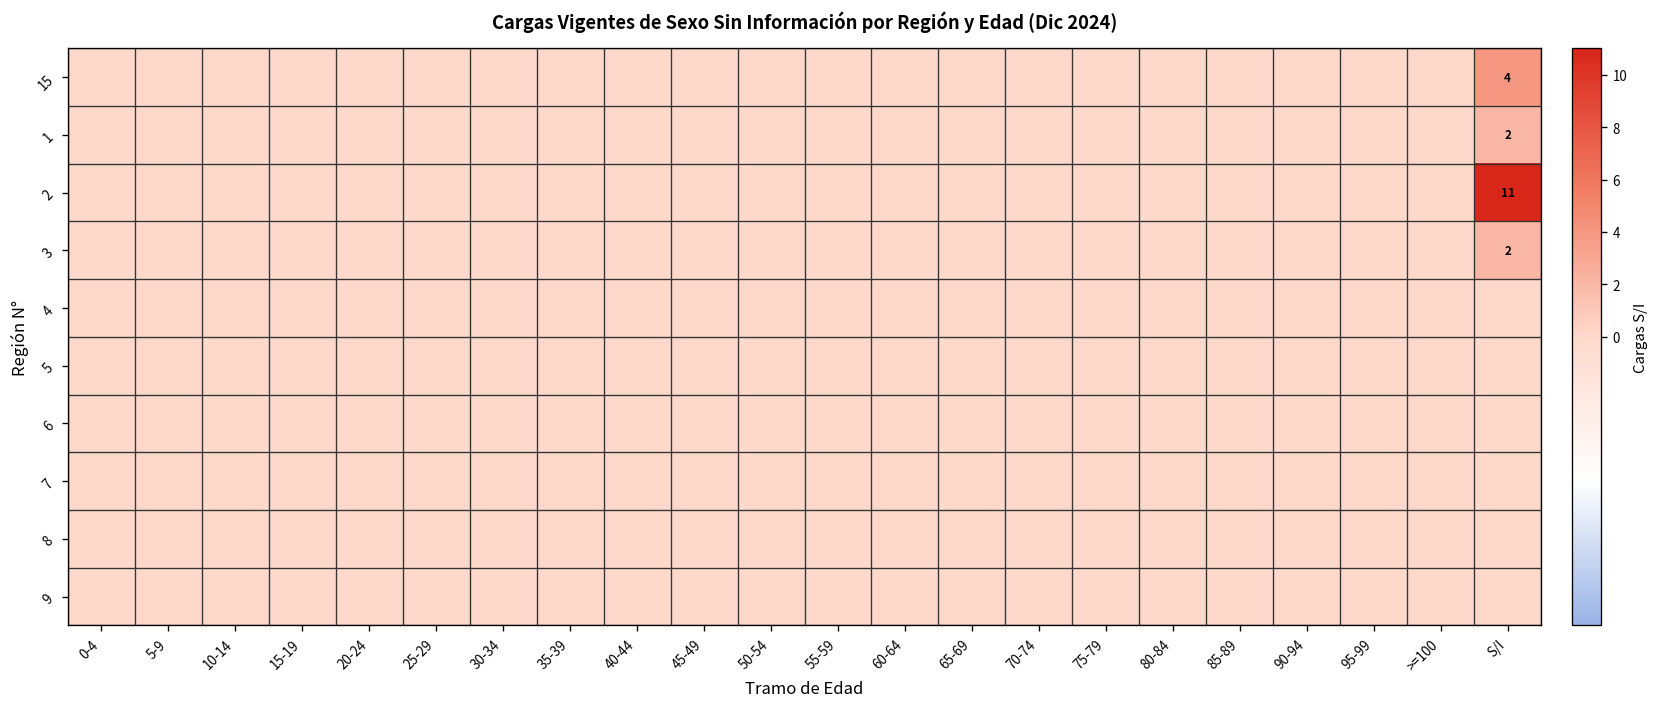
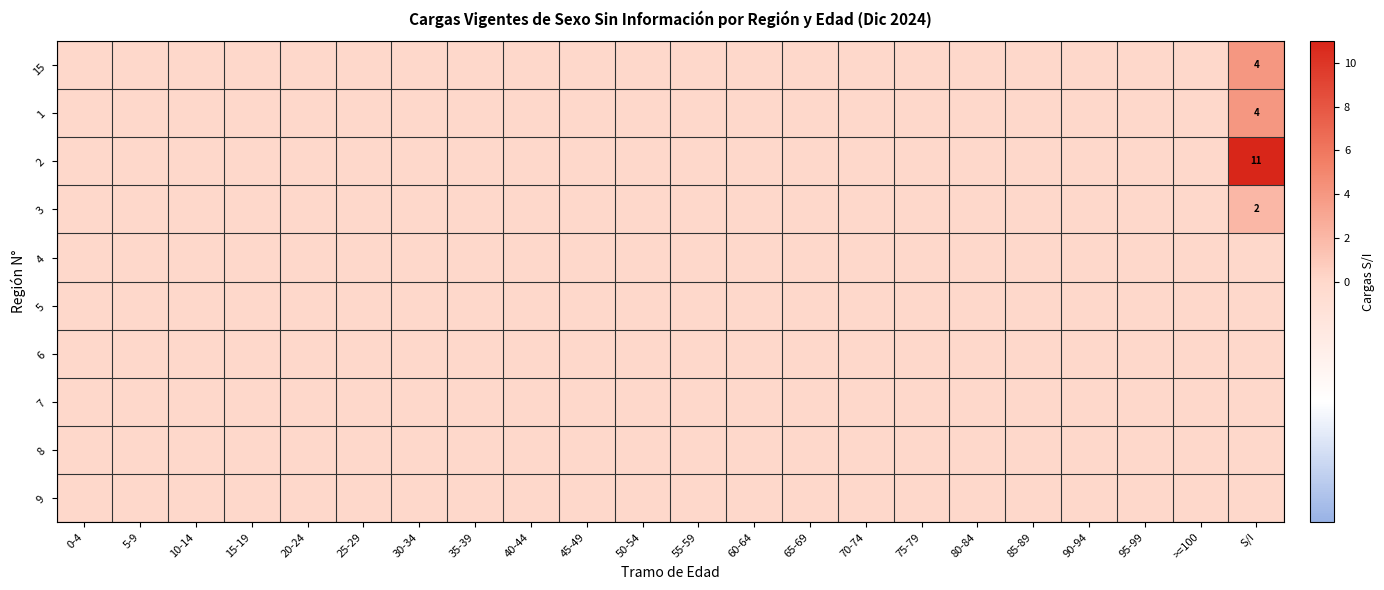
  {
    "15": {
      "S/I": 4
    },
    "1": {
-     "S/I": 2
+     "S/I": 4
    },
    "2": {
      "S/I": 11
    },
    "3": {
      "S/I": 2
    }
  }
